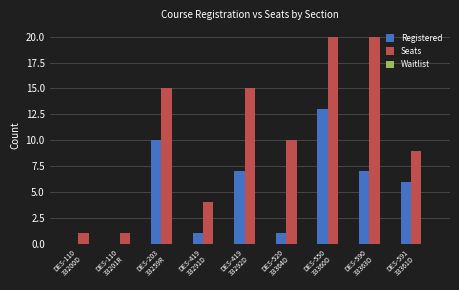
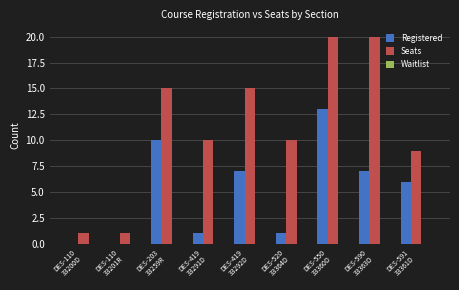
  {
    "Registered": {
      "DES-110 33200D": 0,
      "DES-110 33201R": 0,
      "DES-203 33259R": 10,
      "DES-419 33291D": 1,
      "DES-419 33292D": 7,
      "DES-520 33364D": 1,
      "DES-550 33360D": 13,
      "DES-590 33363D": 7,
      "DES-591 33361D": 6
    },
    "Seats": {
      "DES-110 33200D": 1,
      "DES-110 33201R": 1,
      "DES-203 33259R": 15,
-     "DES-419 33291D": 4,
+     "DES-419 33291D": 10,
      "DES-419 33292D": 15,
      "DES-520 33364D": 10,
      "DES-550 33360D": 20,
      "DES-590 33363D": 20,
      "DES-591 33361D": 9
    },
    "Waitlist": {
      "DES-110 33200D": 0,
      "DES-110 33201R": 0,
      "DES-203 33259R": 0,
      "DES-419 33291D": 0,
      "DES-419 33292D": 0,
      "DES-520 33364D": 0,
      "DES-550 33360D": 0,
      "DES-590 33363D": 0,
      "DES-591 33361D": 0
    }
  }
